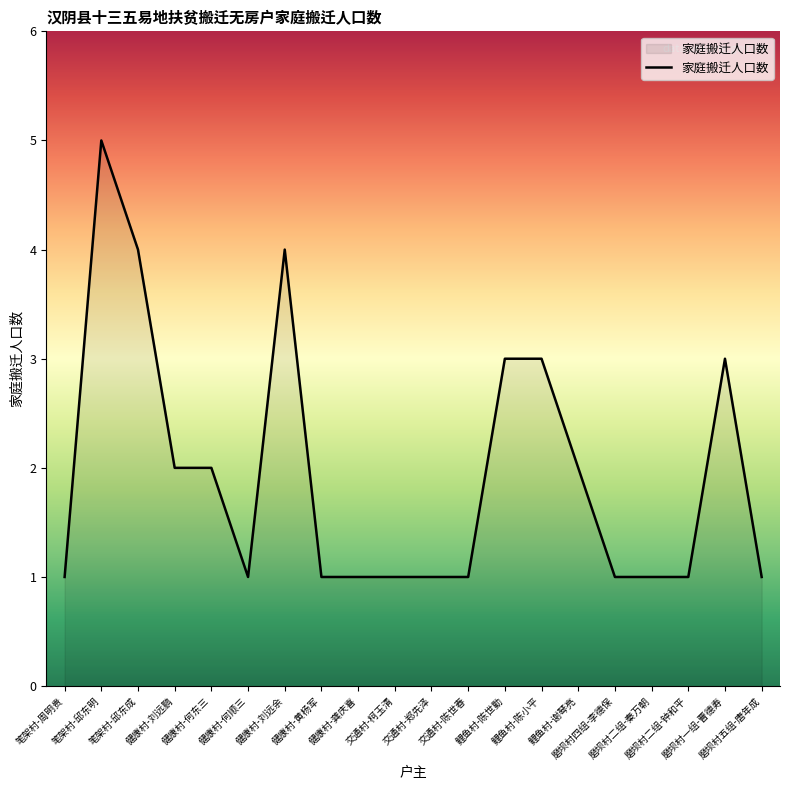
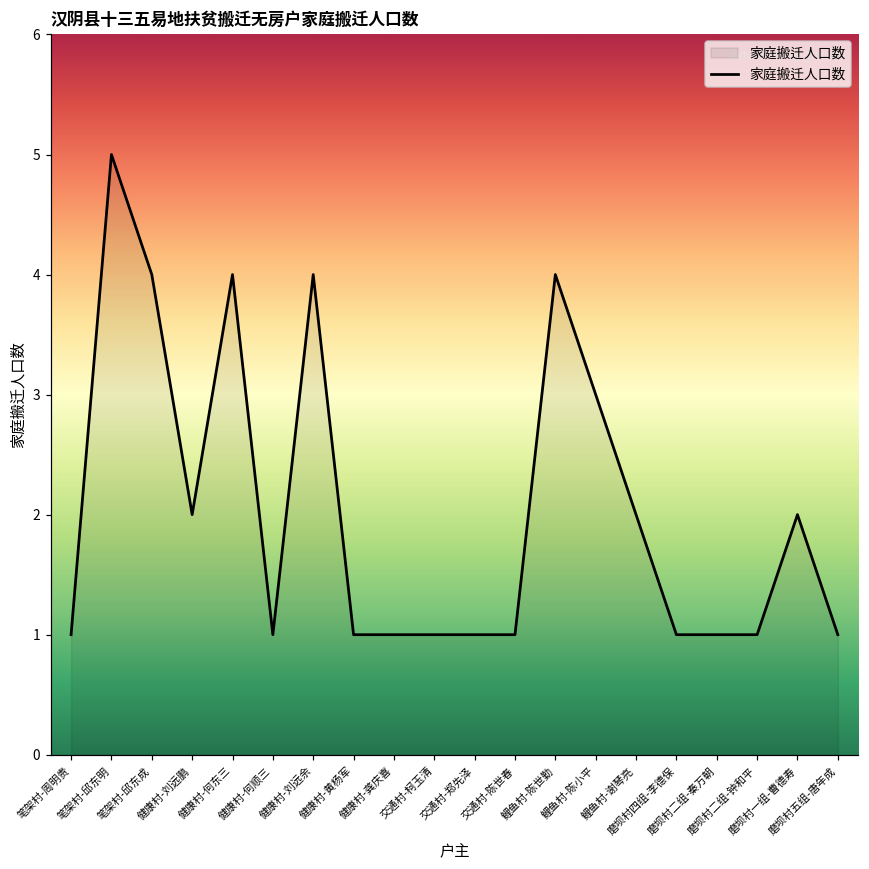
  {
    "笔架村-周明贵": 1,
    "笔架村-邱东明": 5,
    "笔架村-邱东成": 4,
    "健康村-刘远鹏": 2,
-   "健康村-何东三": 2,
+   "健康村-何东三": 4,
    "健康村-何顺三": 1,
    "健康村-刘远余": 4,
    "健康村-黄杨军": 1,
    "健康村-龚庆喜": 1,
    "交通村-柯玉清": 1,
    "交通村-郑先泽": 1,
    "交通村-陈世春": 1,
-   "鲤鱼村-陈世勤": 3,
+   "鲤鱼村-陈世勤": 4,
    "鲤鱼村-陈小平": 3,
    "鲤鱼村-谢琴亮": 2,
    "磨坝村四组-李德保": 1,
    "磨坝村二组-秦万朝": 1,
    "磨坝村二组-钟和平": 1,
-   "磨坝村一组-曹德寿": 3,
+   "磨坝村一组-曹德寿": 2,
    "磨坝村五组-唐年成": 1
  }
